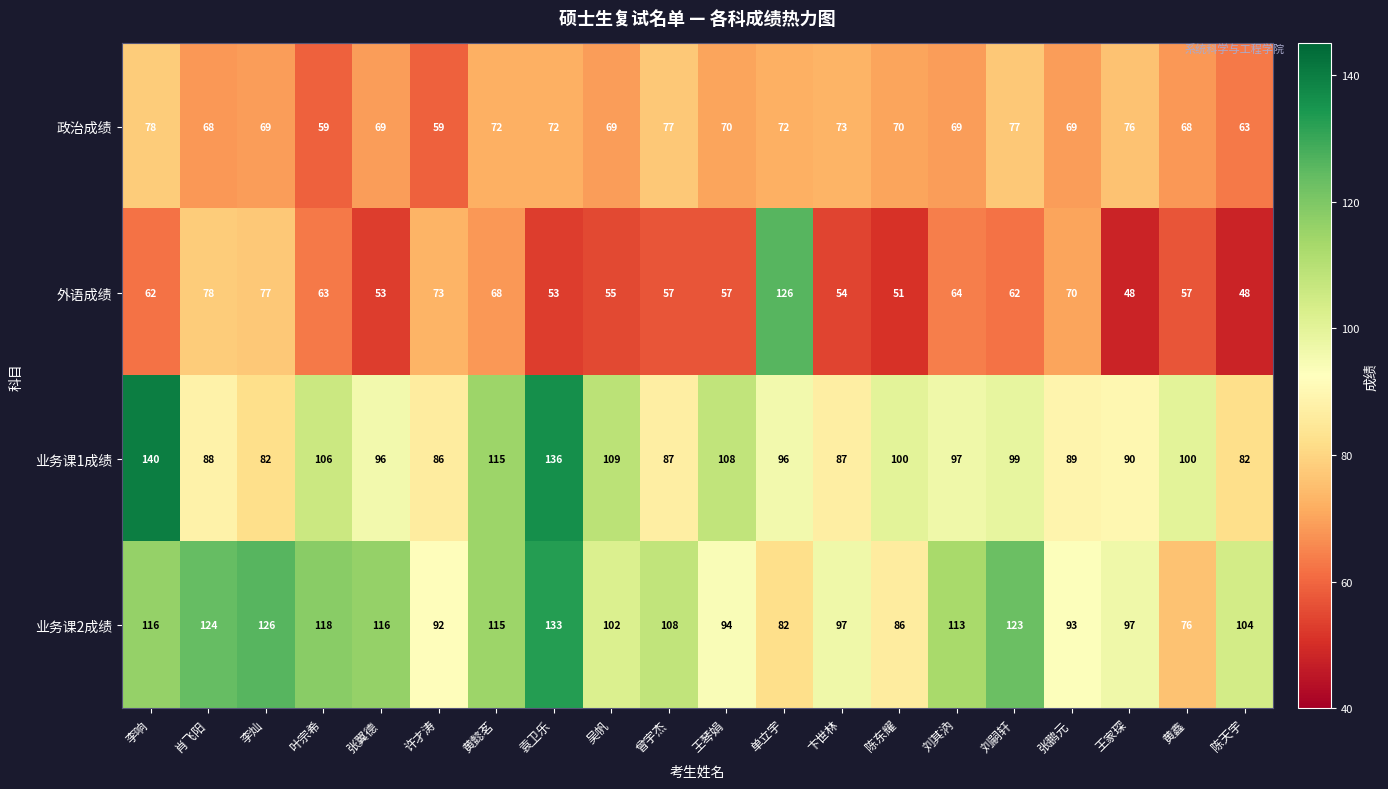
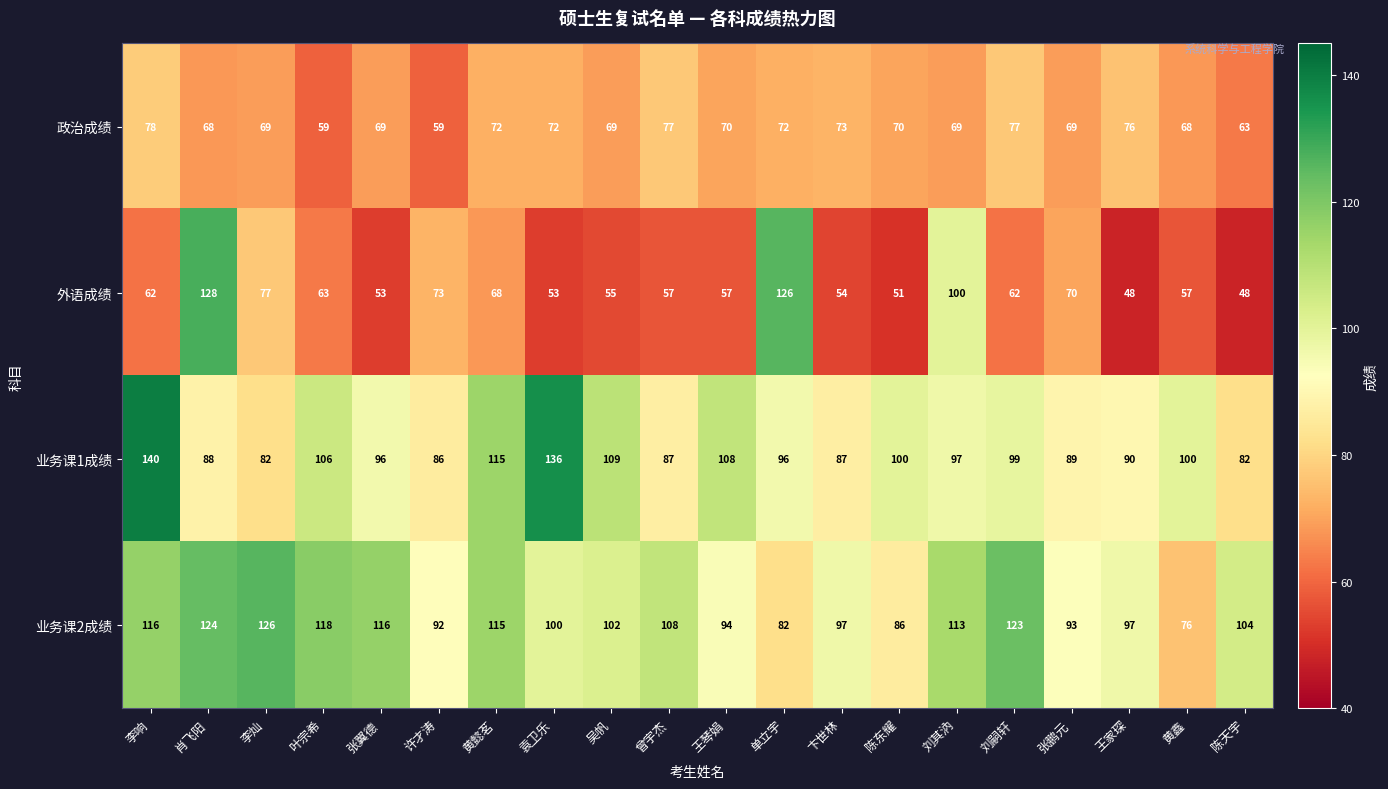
  {
    "政治成绩": {
      "李响": 78,
      "肖飞阳": 68,
      "李灿": 69,
      "叶宗希": 59,
      "张翼德": 69,
      "许才涛": 59,
      "黄懿茗": 72,
      "袁卫乐": 72,
      "吴帆": 69,
      "曾宇杰": 77,
      "王琴娟": 70,
      "单立宇": 72,
      "卞世林": 73,
      "陈东耀": 70,
      "刘其汭": 69,
      "刘嗣轩": 77,
      "张鹏元": 69,
      "王家琛": 76,
      "黄鑫": 68
    },
    "外语成绩": {
      "李响": 62,
-     "肖飞阳": 78,
+     "肖飞阳": 128,
      "李灿": 77,
      "叶宗希": 63,
      "张翼德": 53,
      "许才涛": 73,
      "黄懿茗": 68,
      "袁卫乐": 53,
      "吴帆": 55,
      "曾宇杰": 57,
      "王琴娟": 57,
      "单立宇": 126,
      "卞世林": 54,
      "陈东耀": 51,
-     "刘其汭": 64,
+     "刘其汭": 100,
      "刘嗣轩": 62,
      "张鹏元": 70,
      "王家琛": 48,
      "黄鑫": 57,
      "陈天宇": 48
    },
    "业务课1成绩": {
      "李响": 140,
      "肖飞阳": 88,
      "李灿": 82,
      "叶宗希": 106,
      "张翼德": 96,
      "许才涛": 86,
      "黄懿茗": 115,
      "袁卫乐": 136,
      "吴帆": 109,
      "曾宇杰": 87,
      "王琴娟": 108,
      "单立宇": 96,
      "卞世林": 87,
      "陈东耀": 100,
      "刘其汭": 97,
      "刘嗣轩": 99,
      "张鹏元": 89,
      "王家琛": 90,
      "黄鑫": 100,
      "陈天宇": 82
    },
    "业务课2成绩": {
      "李响": 116,
      "肖飞阳": 124,
      "李灿": 126,
      "叶宗希": 118,
      "张翼德": 116,
      "许才涛": 92,
      "黄懿茗": 115,
-     "袁卫乐": 133,
+     "袁卫乐": 100,
      "吴帆": 102,
      "曾宇杰": 108,
      "王琴娟": 94,
      "单立宇": 82,
      "卞世林": 97,
      "陈东耀": 86,
      "刘其汭": 113,
      "刘嗣轩": 123,
      "张鹏元": 93,
      "王家琛": 97,
      "黄鑫": 76,
      "陈天宇": 104
    }
  }
